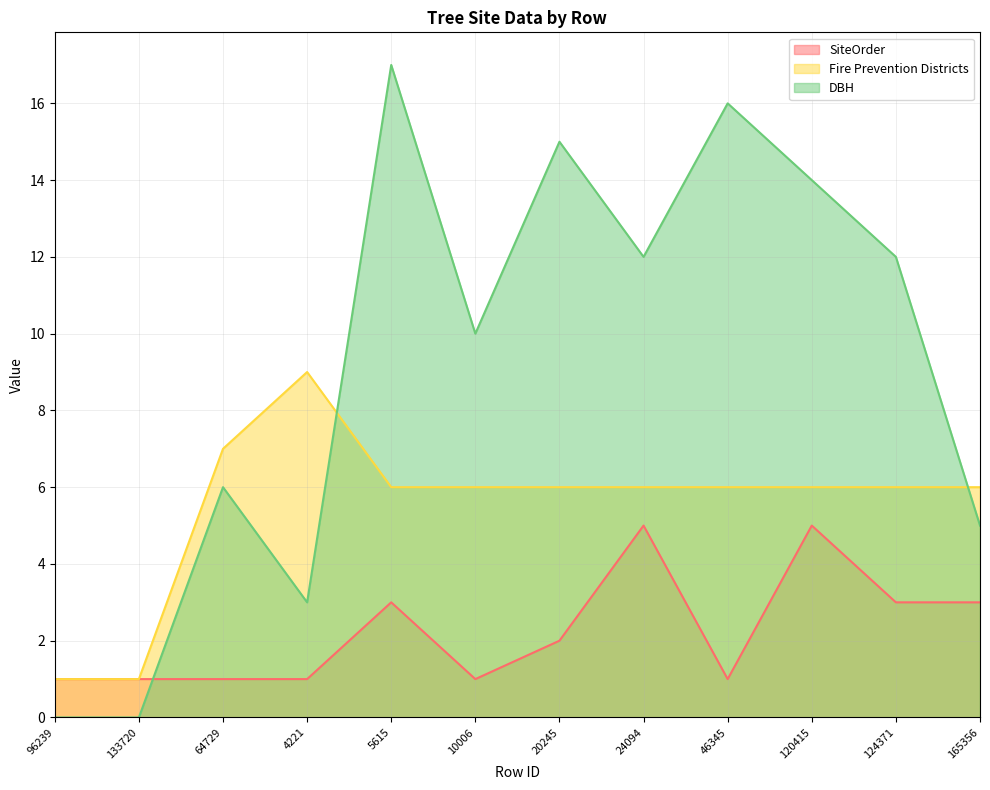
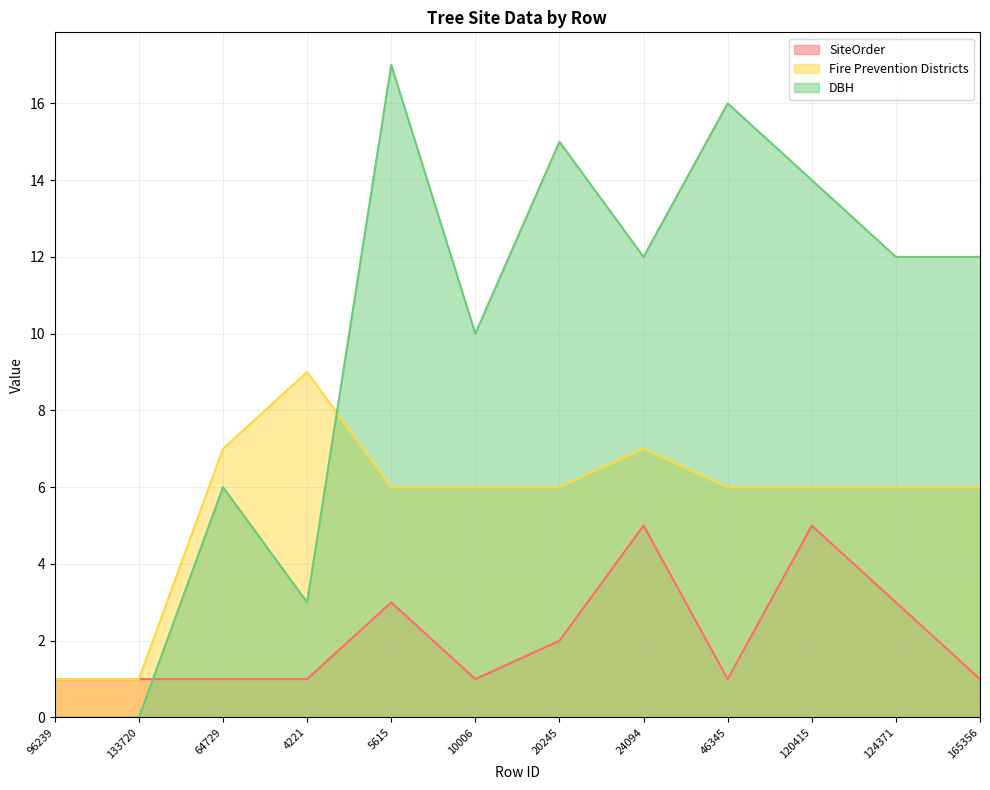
  {
    "SiteOrder": {
      "64729": 1,
      "4221": 1,
      "5615": 3,
      "10006": 1,
      "20245": 2,
      "24094": 5,
      "46345": 1,
      "120415": 5,
      "124371": 3,
-     "165356": 3
+     "165356": 1
    },
    "Fire Prevention Districts": {
      "64729": 7,
      "4221": 9,
      "5615": 6,
      "10006": 6,
      "20245": 6,
-     "24094": 6,
+     "24094": 7,
      "46345": 6,
      "120415": 6,
      "124371": 6,
      "165356": 6
    },
    "DBH": {
      "96239": 0,
      "133720": 0,
      "64729": 6,
      "4221": 3,
      "5615": 17,
      "10006": 10,
      "20245": 15,
      "24094": 12,
      "46345": 16,
      "120415": 14,
      "124371": 12,
-     "165356": 5
+     "165356": 12
    }
  }
